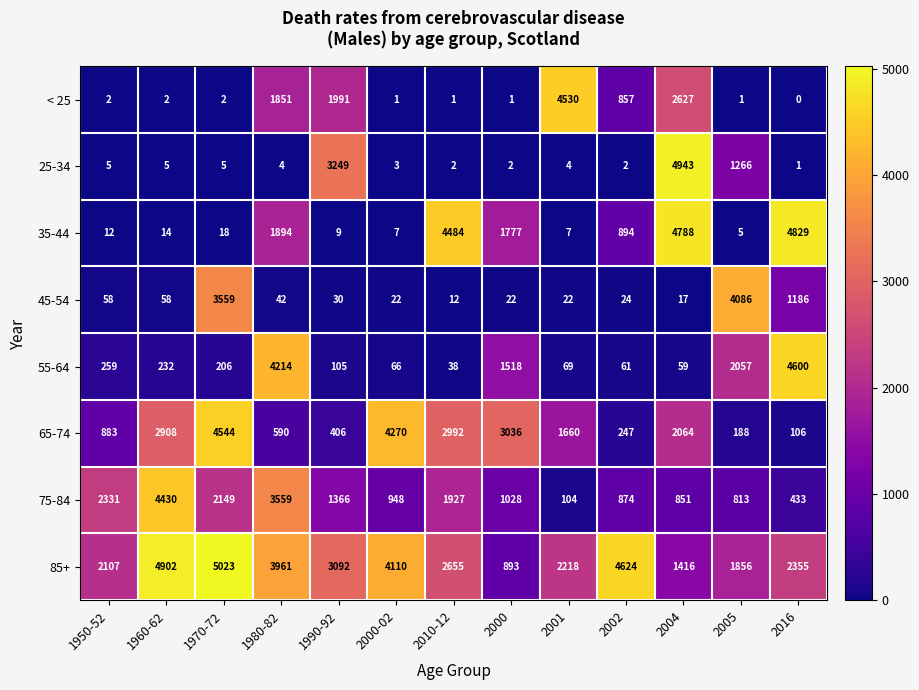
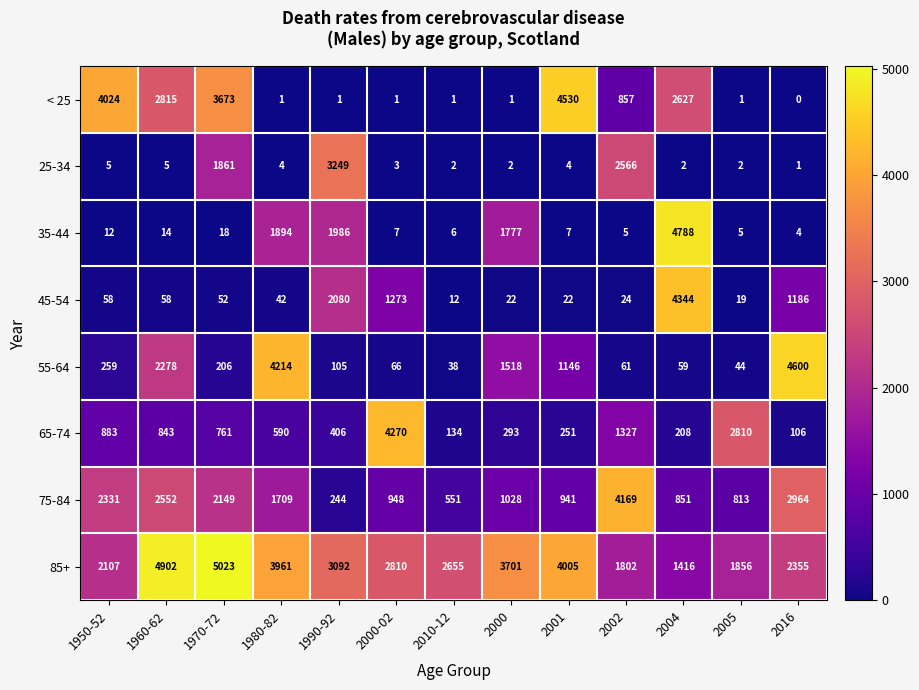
  {
    "< 25": {
-     "1950-52": 2,
-     "1960-62": 2,
-     "1970-72": 2,
-     "1980-82": 1851,
-     "1990-92": 1991,
+     "1950-52": 4024,
+     "1960-62": 2815,
+     "1970-72": 3673,
+     "1980-82": 1,
+     "1990-92": 1,
      "2000-02": 1,
      "2010-12": 1,
      "2000": 1,
      "2001": 4530,
      "2002": 857,
      "2004": 2627,
      "2005": 1,
      "2016": 0
    },
    "25-34": {
      "1950-52": 5,
      "1960-62": 5,
-     "1970-72": 5,
+     "1970-72": 1861,
      "1980-82": 4,
      "1990-92": 3249,
      "2000-02": 3,
      "2010-12": 2,
      "2000": 2,
      "2001": 4,
-     "2002": 2,
-     "2004": 4943,
-     "2005": 1266,
+     "2002": 2566,
+     "2004": 2,
+     "2005": 2,
      "2016": 1
    },
    "35-44": {
      "1950-52": 12,
      "1960-62": 14,
      "1970-72": 18,
      "1980-82": 1894,
-     "1990-92": 9,
+     "1990-92": 1986,
      "2000-02": 7,
-     "2010-12": 4484,
+     "2010-12": 6,
      "2000": 1777,
      "2001": 7,
-     "2002": 894,
+     "2002": 5,
      "2004": 4788,
      "2005": 5,
-     "2016": 4829
+     "2016": 4
    },
    "45-54": {
      "1950-52": 58,
      "1960-62": 58,
-     "1970-72": 3559,
+     "1970-72": 52,
      "1980-82": 42,
-     "1990-92": 30,
-     "2000-02": 22,
+     "1990-92": 2080,
+     "2000-02": 1273,
      "2010-12": 12,
      "2000": 22,
      "2001": 22,
      "2002": 24,
-     "2004": 17,
-     "2005": 4086,
+     "2004": 4344,
+     "2005": 19,
      "2016": 1186
    },
    "55-64": {
      "1950-52": 259,
-     "1960-62": 232,
+     "1960-62": 2278,
      "1970-72": 206,
      "1980-82": 4214,
      "1990-92": 105,
      "2000-02": 66,
      "2010-12": 38,
      "2000": 1518,
-     "2001": 69,
+     "2001": 1146,
      "2002": 61,
      "2004": 59,
-     "2005": 2057,
+     "2005": 44,
      "2016": 4600
    },
    "65-74": {
      "1950-52": 883,
-     "1960-62": 2908,
-     "1970-72": 4544,
+     "1960-62": 843,
+     "1970-72": 761,
      "1980-82": 590,
      "1990-92": 406,
      "2000-02": 4270,
-     "2010-12": 2992,
-     "2000": 3036,
-     "2001": 1660,
-     "2002": 247,
-     "2004": 2064,
-     "2005": 188,
+     "2010-12": 134,
+     "2000": 293,
+     "2001": 251,
+     "2002": 1327,
+     "2004": 208,
+     "2005": 2810,
      "2016": 106
    },
    "75-84": {
      "1950-52": 2331,
-     "1960-62": 4430,
+     "1960-62": 2552,
      "1970-72": 2149,
-     "1980-82": 3559,
-     "1990-92": 1366,
+     "1980-82": 1709,
+     "1990-92": 244,
      "2000-02": 948,
-     "2010-12": 1927,
+     "2010-12": 551,
      "2000": 1028,
-     "2001": 104,
-     "2002": 874,
+     "2001": 941,
+     "2002": 4169,
      "2004": 851,
      "2005": 813,
-     "2016": 433
+     "2016": 2964
    },
    "85+": {
      "1950-52": 2107,
      "1960-62": 4902,
      "1970-72": 5023,
      "1980-82": 3961,
      "1990-92": 3092,
-     "2000-02": 4110,
+     "2000-02": 2810,
      "2010-12": 2655,
-     "2000": 893,
-     "2001": 2218,
-     "2002": 4624,
+     "2000": 3701,
+     "2001": 4005,
+     "2002": 1802,
      "2004": 1416,
      "2005": 1856,
      "2016": 2355
    }
  }
